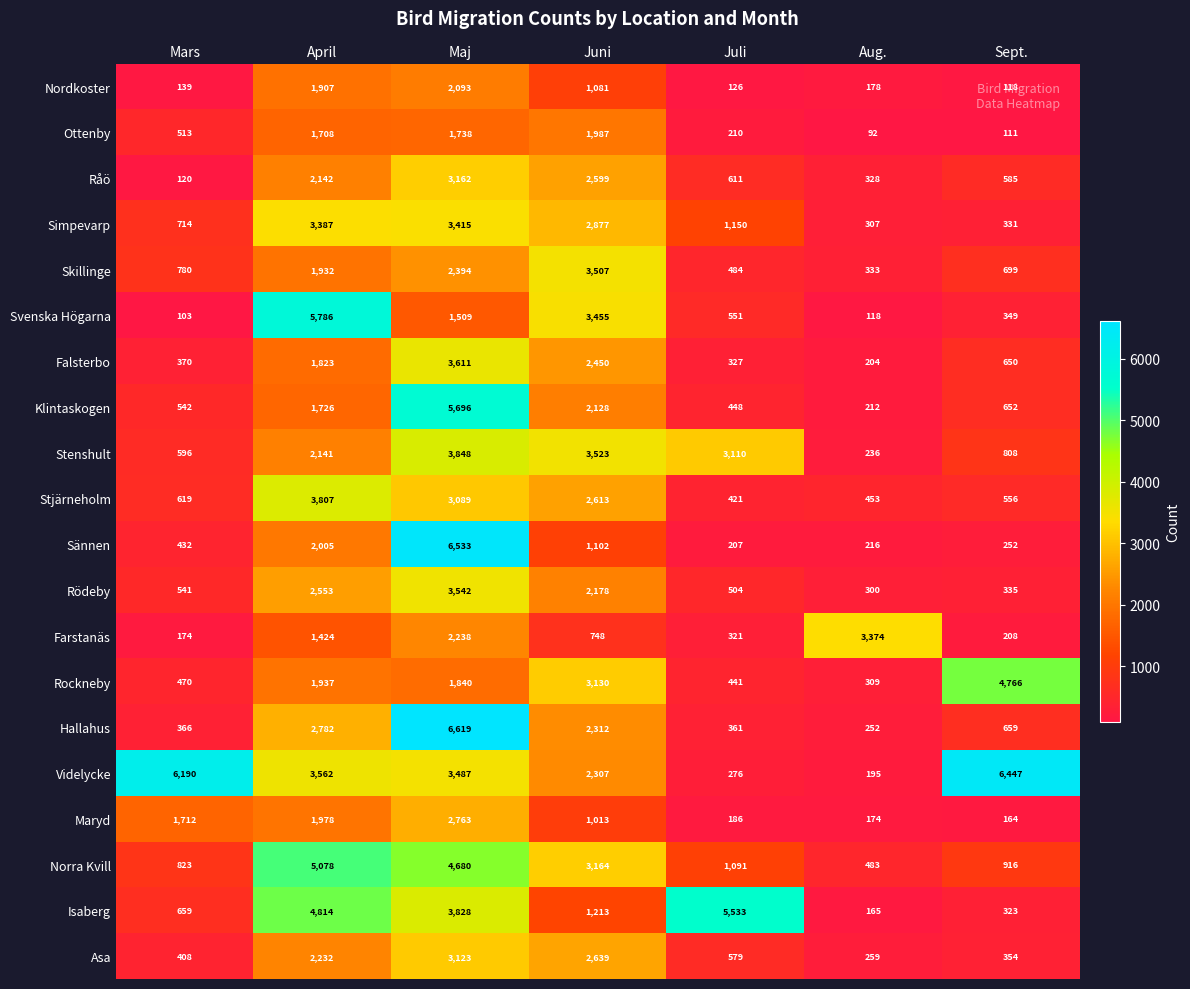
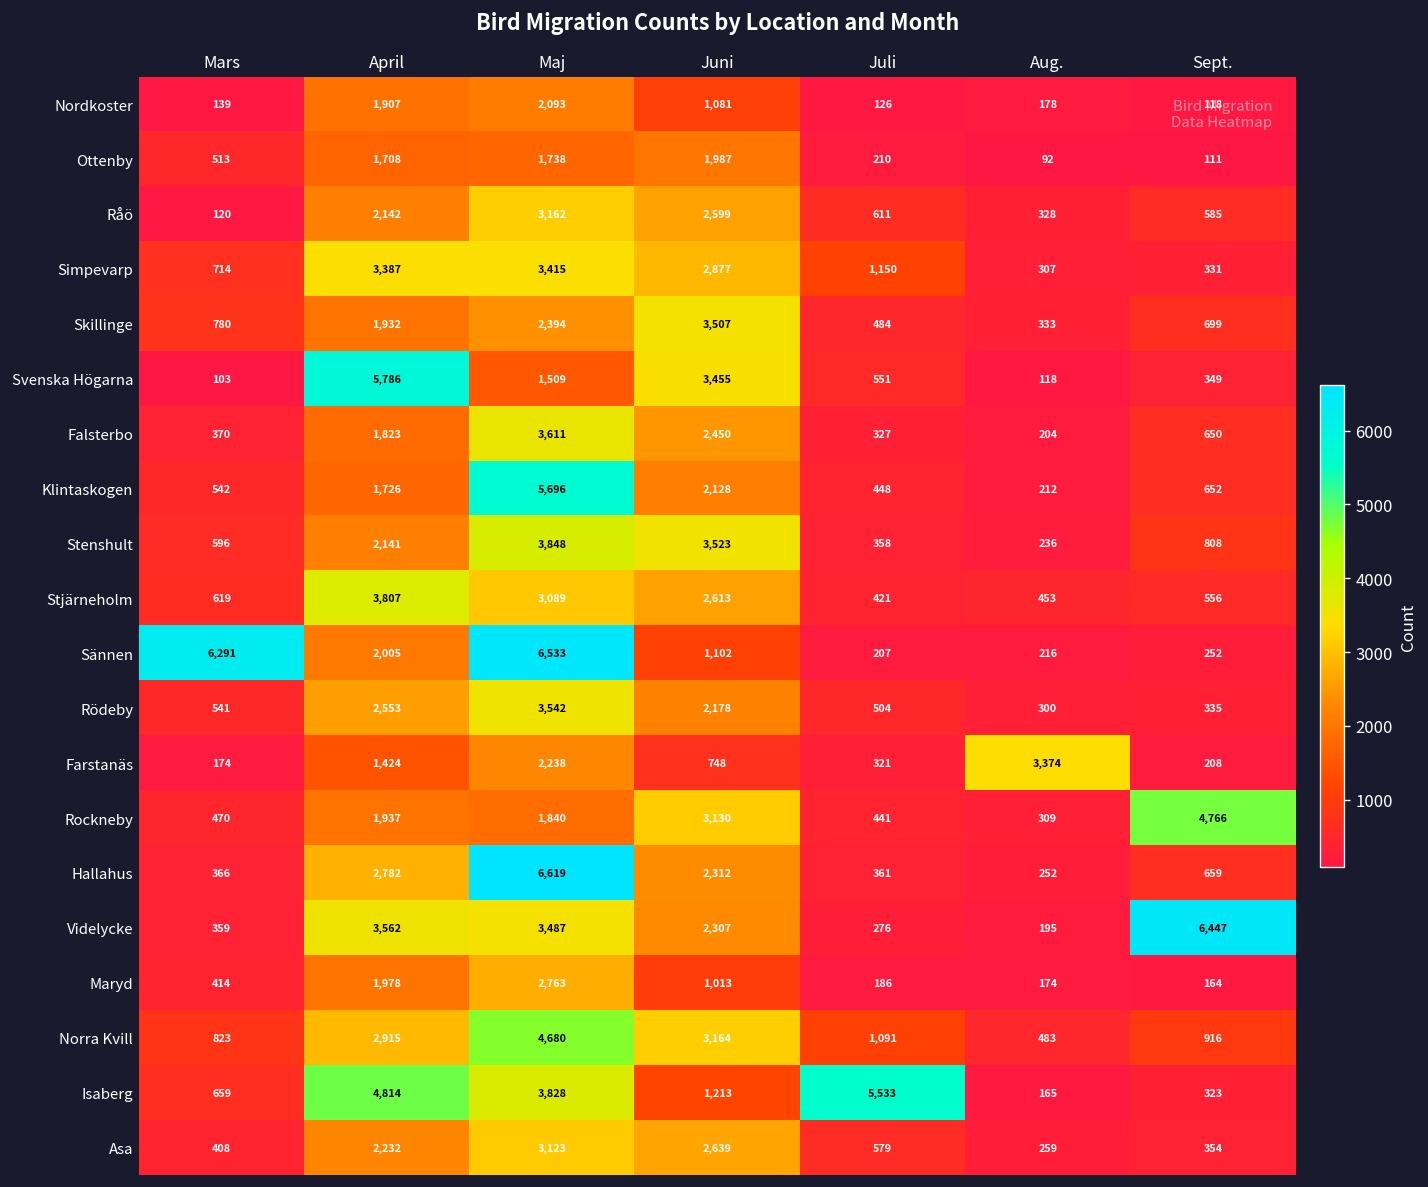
  {
    "Nordkoster": {
      "Mars": "139",
      "April": "1,907",
      "Maj": "2,093",
      "Juni": "1,081",
      "Juli": "126",
      "Aug.": "178"
    },
    "Ottenby": {
      "Mars": "513",
      "April": "1,708",
      "Maj": "1,738",
      "Juni": "1,987",
      "Juli": "210",
      "Aug.": "92",
      "Sept.": "111"
    },
    "Råö": {
      "Mars": "120",
      "April": "2,142",
      "Maj": "3,162",
      "Juni": "2,599",
      "Juli": "611",
      "Aug.": "328",
      "Sept.": "585"
    },
    "Simpevarp": {
      "Mars": "714",
      "April": "3,387",
      "Maj": "3,415",
      "Juni": "2,877",
      "Juli": "1,150",
      "Aug.": "307",
      "Sept.": "331"
    },
    "Skillinge": {
      "Mars": "780",
      "April": "1,932",
      "Maj": "2,394",
      "Juni": "3,507",
      "Juli": "484",
      "Aug.": "333",
      "Sept.": "699"
    },
    "Svenska Högarna": {
      "Mars": "103",
      "April": "5,786",
      "Maj": "1,509",
      "Juni": "3,455",
      "Juli": "551",
      "Aug.": "118",
      "Sept.": "349"
    },
    "Falsterbo": {
      "Mars": "370",
      "April": "1,823",
      "Maj": "3,611",
      "Juni": "2,450",
      "Juli": "327",
      "Aug.": "204",
      "Sept.": "650"
    },
    "Klintaskogen": {
      "Mars": "542",
      "April": "1,726",
      "Maj": "5,696",
      "Juni": "2,128",
      "Juli": "448",
      "Aug.": "212",
      "Sept.": "652"
    },
    "Stenshult": {
      "Mars": "596",
      "April": "2,141",
      "Maj": "3,848",
      "Juni": "3,523",
-     "Juli": "3,110",
+     "Juli": "358",
      "Aug.": "236",
      "Sept.": "808"
    },
    "Stjärneholm": {
      "Mars": "619",
      "April": "3,807",
      "Maj": "3,089",
      "Juni": "2,613",
      "Juli": "421",
      "Aug.": "453",
      "Sept.": "556"
    },
    "Sännen": {
-     "Mars": "432",
+     "Mars": "6,291",
      "April": "2,005",
      "Maj": "6,533",
      "Juni": "1,102",
      "Juli": "207",
      "Aug.": "216",
      "Sept.": "252"
    },
    "Rödeby": {
      "Mars": "541",
      "April": "2,553",
      "Maj": "3,542",
      "Juni": "2,178",
      "Juli": "504",
      "Aug.": "300",
      "Sept.": "335"
    },
    "Farstanäs": {
      "Mars": "174",
      "April": "1,424",
      "Maj": "2,238",
      "Juni": "748",
      "Juli": "321",
      "Aug.": "3,374",
      "Sept.": "208"
    },
    "Rockneby": {
      "Mars": "470",
      "April": "1,937",
      "Maj": "1,840",
      "Juni": "3,130",
      "Juli": "441",
      "Aug.": "309",
      "Sept.": "4,766"
    },
    "Hallahus": {
      "Mars": "366",
      "April": "2,782",
      "Maj": "6,619",
      "Juni": "2,312",
      "Juli": "361",
      "Aug.": "252",
      "Sept.": "659"
    },
    "Videlycke": {
-     "Mars": "6,190",
+     "Mars": "359",
      "April": "3,562",
      "Maj": "3,487",
      "Juni": "2,307",
      "Juli": "276",
      "Aug.": "195",
      "Sept.": "6,447"
    },
    "Maryd": {
-     "Mars": "1,712",
+     "Mars": "414",
      "April": "1,978",
      "Maj": "2,763",
      "Juni": "1,013",
      "Juli": "186",
      "Aug.": "174",
      "Sept.": "164"
    },
    "Norra Kvill": {
      "Mars": "823",
-     "April": "5,078",
+     "April": "2,915",
      "Maj": "4,680",
      "Juni": "3,164",
      "Juli": "1,091",
      "Aug.": "483",
      "Sept.": "916"
    },
    "Isaberg": {
      "Mars": "659",
      "April": "4,814",
      "Maj": "3,828",
      "Juni": "1,213",
      "Juli": "5,533",
      "Aug.": "165",
      "Sept.": "323"
    },
    "Asa": {
      "Mars": "408",
      "April": "2,232",
      "Maj": "3,123",
      "Juni": "2,639",
      "Juli": "579",
      "Aug.": "259",
      "Sept.": "354"
    }
  }
